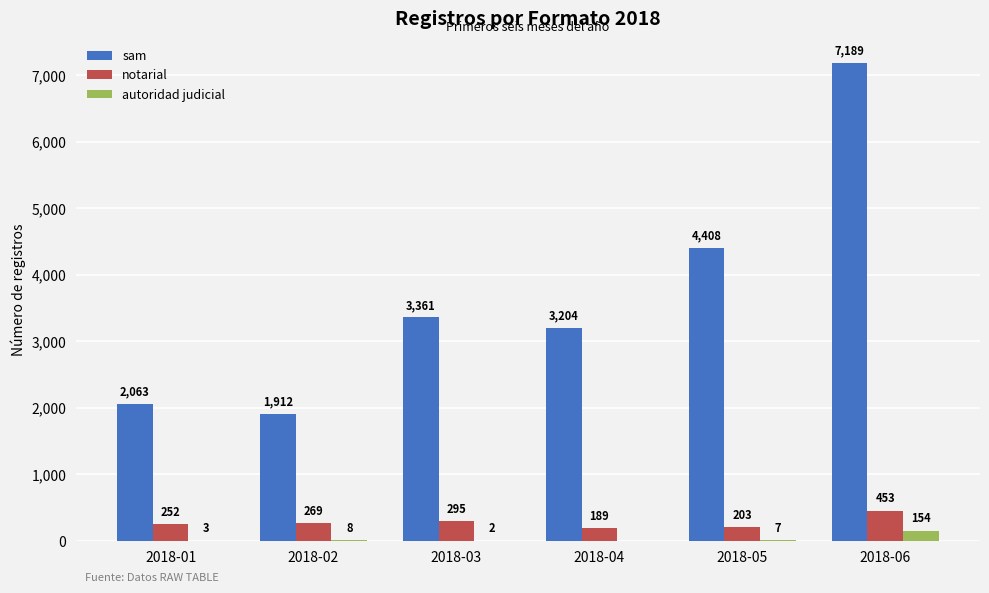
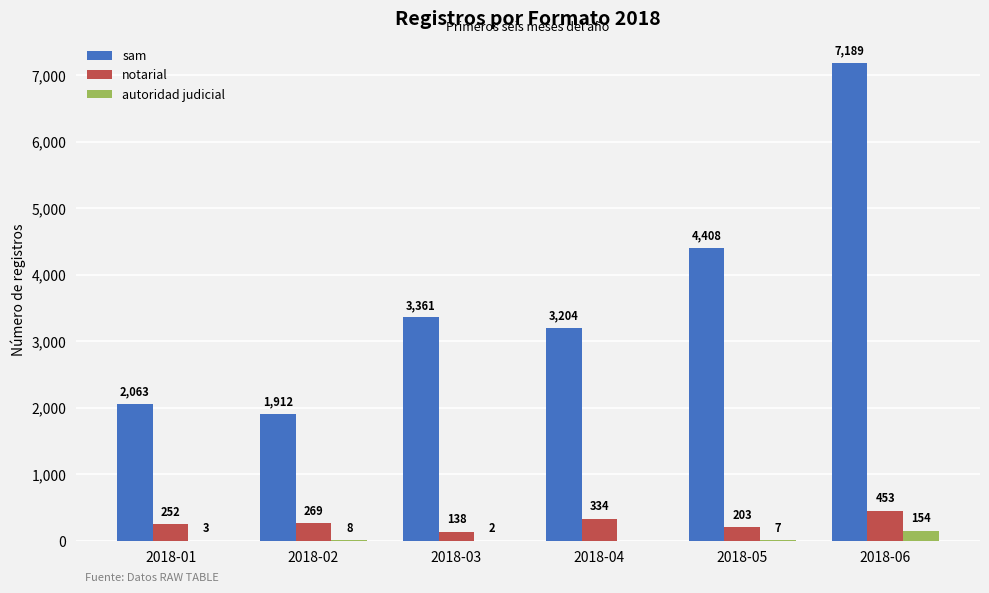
  {
    "sam": {
      "2018-01": "2,063",
      "2018-02": "1,912",
      "2018-03": "3,361",
      "2018-04": "3,204",
      "2018-05": "4,408",
      "2018-06": "7,189"
    },
    "notarial": {
      "2018-01": "252",
      "2018-02": "269",
-     "2018-03": "295",
-     "2018-04": "189",
+     "2018-03": "138",
+     "2018-04": "334",
      "2018-05": "203",
      "2018-06": "453"
    },
    "autoridad judicial": {
      "2018-01": "3",
      "2018-02": "8",
      "2018-03": "2",
      "2018-05": "7",
      "2018-06": "154"
    }
  }
